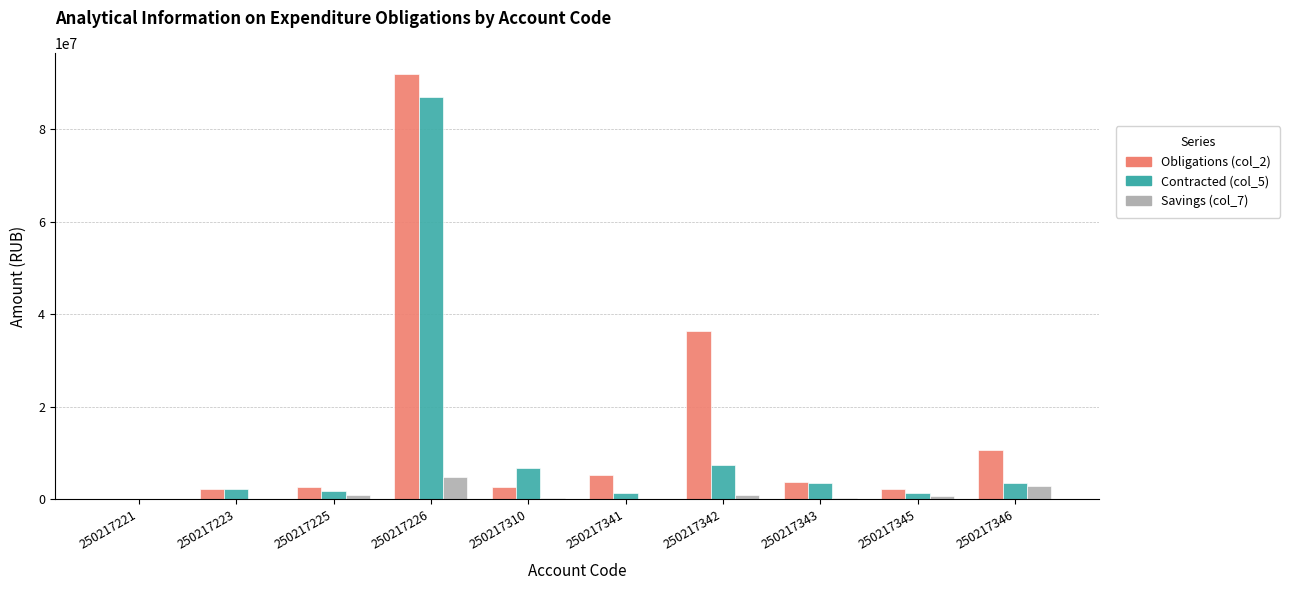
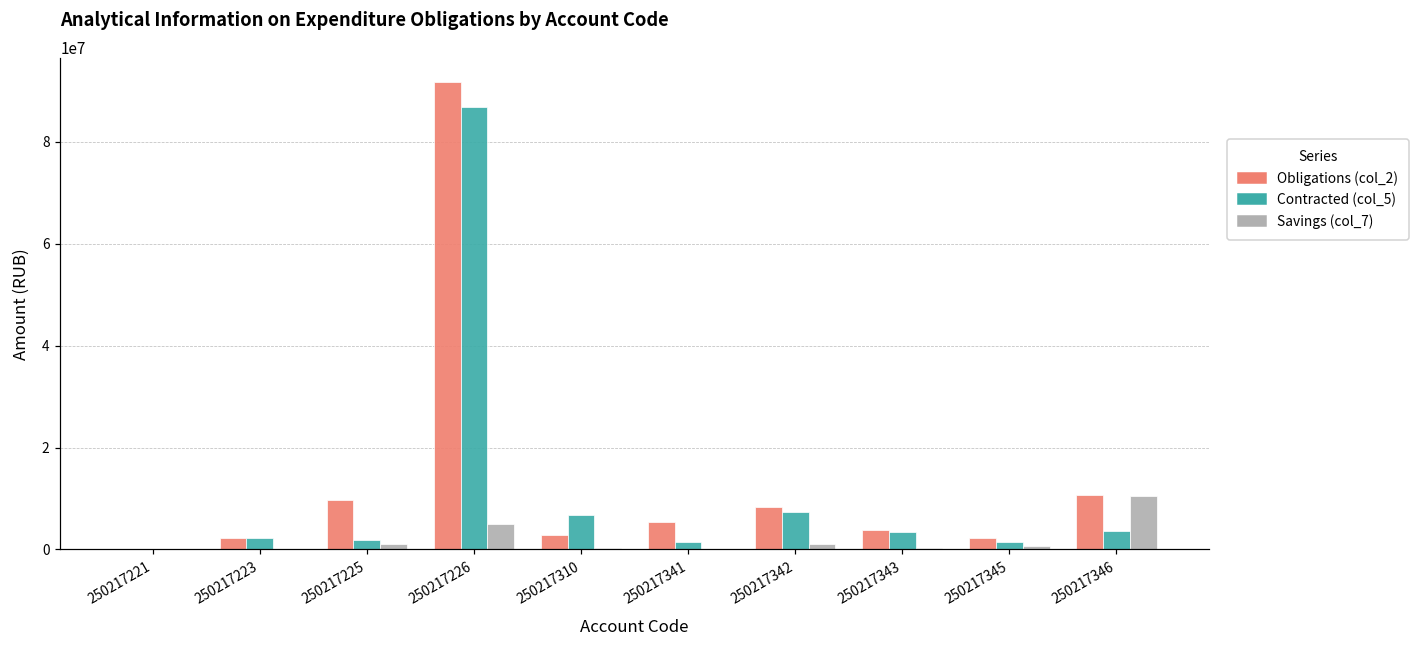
  {
    "Obligations (col_2)": {
      "250217223": 2000000,
-     "250217225": 3000000,
+     "250217225": 10000000,
      "250217226": 92000000,
      "250217310": 3000000,
      "250217341": 5000000,
-     "250217342": 36000000,
+     "250217342": 8000000,
      "250217343": 4000000,
      "250217345": 2000000,
      "250217346": 11000000
    },
    "Contracted (col_5)": {
      "250217223": 2000000,
      "250217225": 2000000,
      "250217226": 87000000,
      "250217310": 7000000,
      "250217341": 1000000,
      "250217342": 7000000,
      "250217343": 4000000,
      "250217345": 1000000,
      "250217346": 4000000
    },
    "Savings (col_7)": {
      "250217221": 0,
      "250217223": 0,
      "250217225": 1000000,
      "250217226": 5000000,
      "250217342": 1000000,
      "250217345": 1000000,
-     "250217346": 3000000
+     "250217346": 11000000
    }
  }
